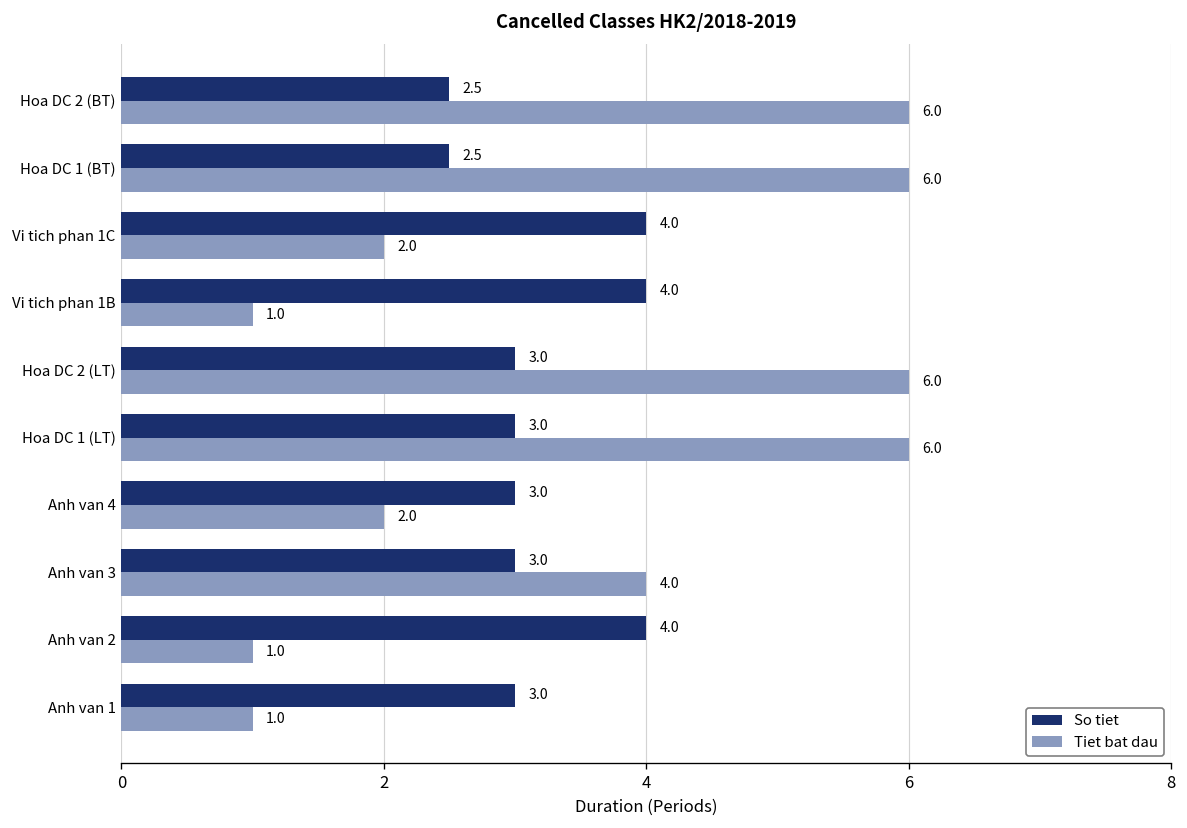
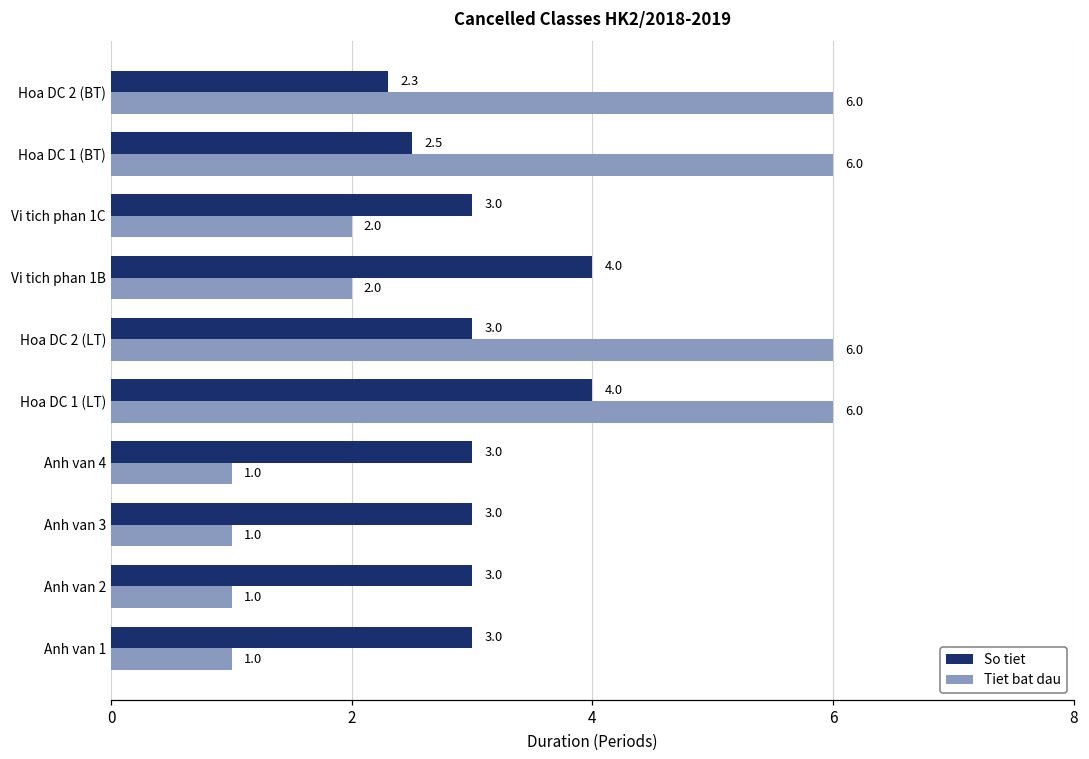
  {
    "So tiet": {
-     "Hoa DC 2 (BT)": 2.5,
+     "Hoa DC 2 (BT)": 2.3,
      "Hoa DC 1 (BT)": 2.5,
-     "Vi tich phan 1C": 4.0,
+     "Vi tich phan 1C": 3.0,
      "Vi tich phan 1B": 4.0,
      "Hoa DC 2 (LT)": 3.0,
-     "Hoa DC 1 (LT)": 3.0,
+     "Hoa DC 1 (LT)": 4.0,
      "Anh van 4": 3.0,
      "Anh van 3": 3.0,
-     "Anh van 2": 4.0,
+     "Anh van 2": 3.0,
      "Anh van 1": 3.0
    },
    "Tiet bat dau": {
      "Hoa DC 2 (BT)": 6.0,
      "Hoa DC 1 (BT)": 6.0,
      "Vi tich phan 1C": 2.0,
-     "Vi tich phan 1B": 1.0,
+     "Vi tich phan 1B": 2.0,
      "Hoa DC 2 (LT)": 6.0,
      "Hoa DC 1 (LT)": 6.0,
-     "Anh van 4": 2.0,
-     "Anh van 3": 4.0,
+     "Anh van 4": 1.0,
+     "Anh van 3": 1.0,
      "Anh van 2": 1.0,
      "Anh van 1": 1.0
    }
  }
